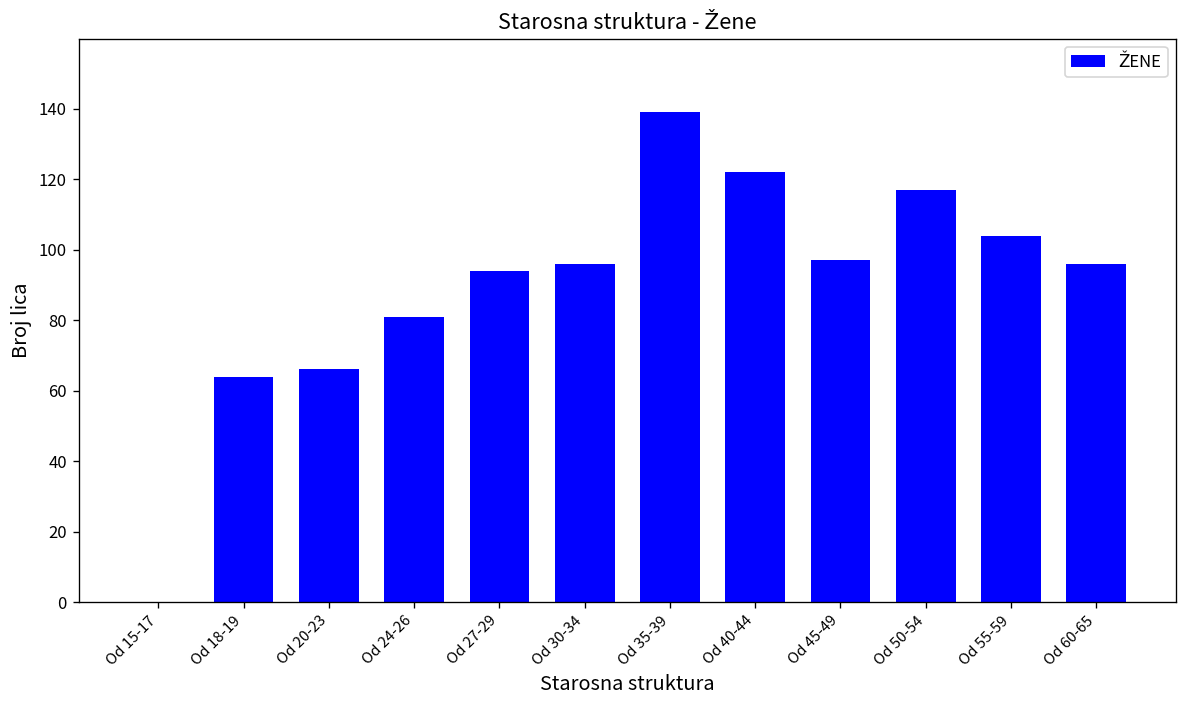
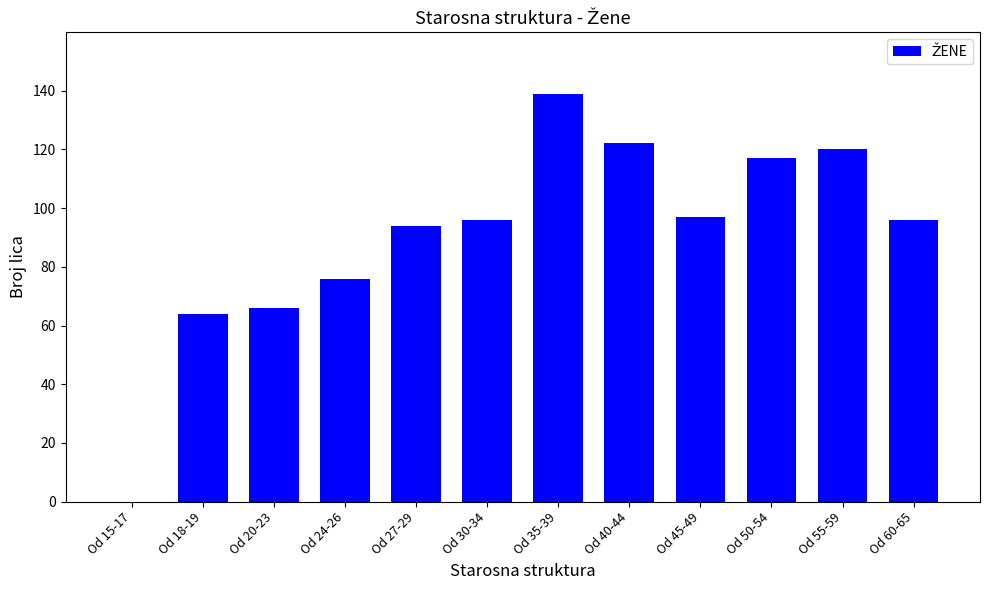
  {
    "Od 15-17": 0,
    "Od 18-19": 64,
    "Od 20-23": 66,
-   "Od 24-26": 81,
+   "Od 24-26": 76,
    "Od 27-29": 94,
    "Od 30-34": 96,
    "Od 35-39": 139,
    "Od 40-44": 122,
    "Od 45-49": 97,
    "Od 50-54": 117,
-   "Od 55-59": 104,
+   "Od 55-59": 120,
    "Od 60-65": 96
  }
